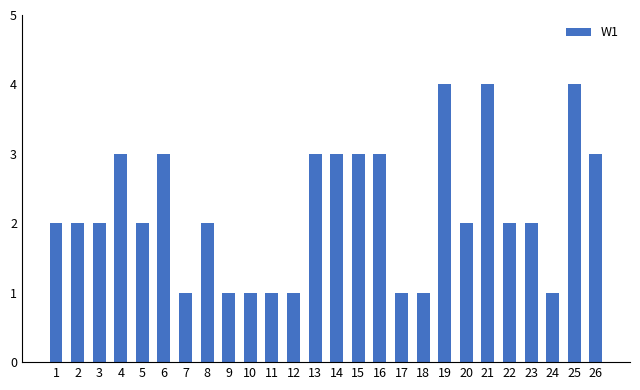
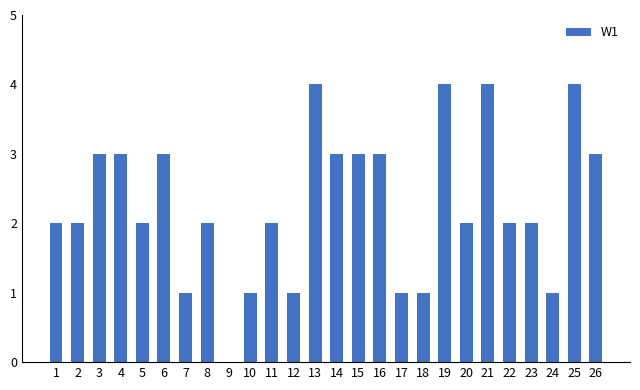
  {
    "1": 2,
    "2": 2,
-   "3": 2,
+   "3": 3,
    "4": 3,
    "5": 2,
    "6": 3,
    "7": 1,
    "8": 2,
-   "9": 1,
+   "9": 0,
    "10": 1,
-   "11": 1,
+   "11": 2,
    "12": 1,
-   "13": 3,
+   "13": 4,
    "14": 3,
    "15": 3,
    "16": 3,
    "17": 1,
    "18": 1,
    "19": 4,
    "20": 2,
    "21": 4,
    "22": 2,
    "23": 2,
    "24": 1,
    "25": 4,
    "26": 3
  }
